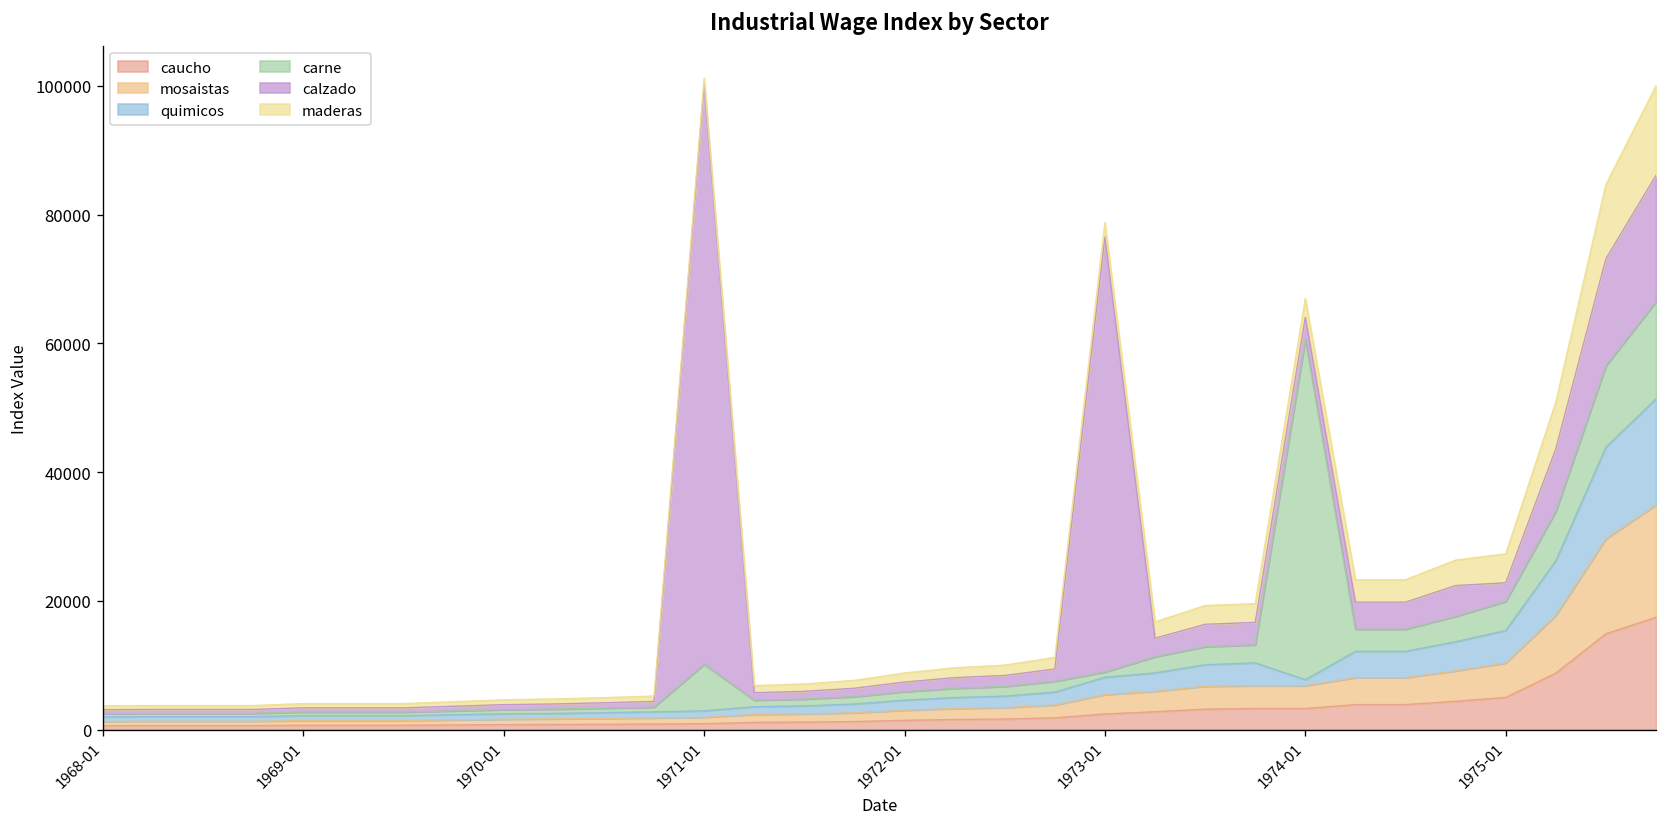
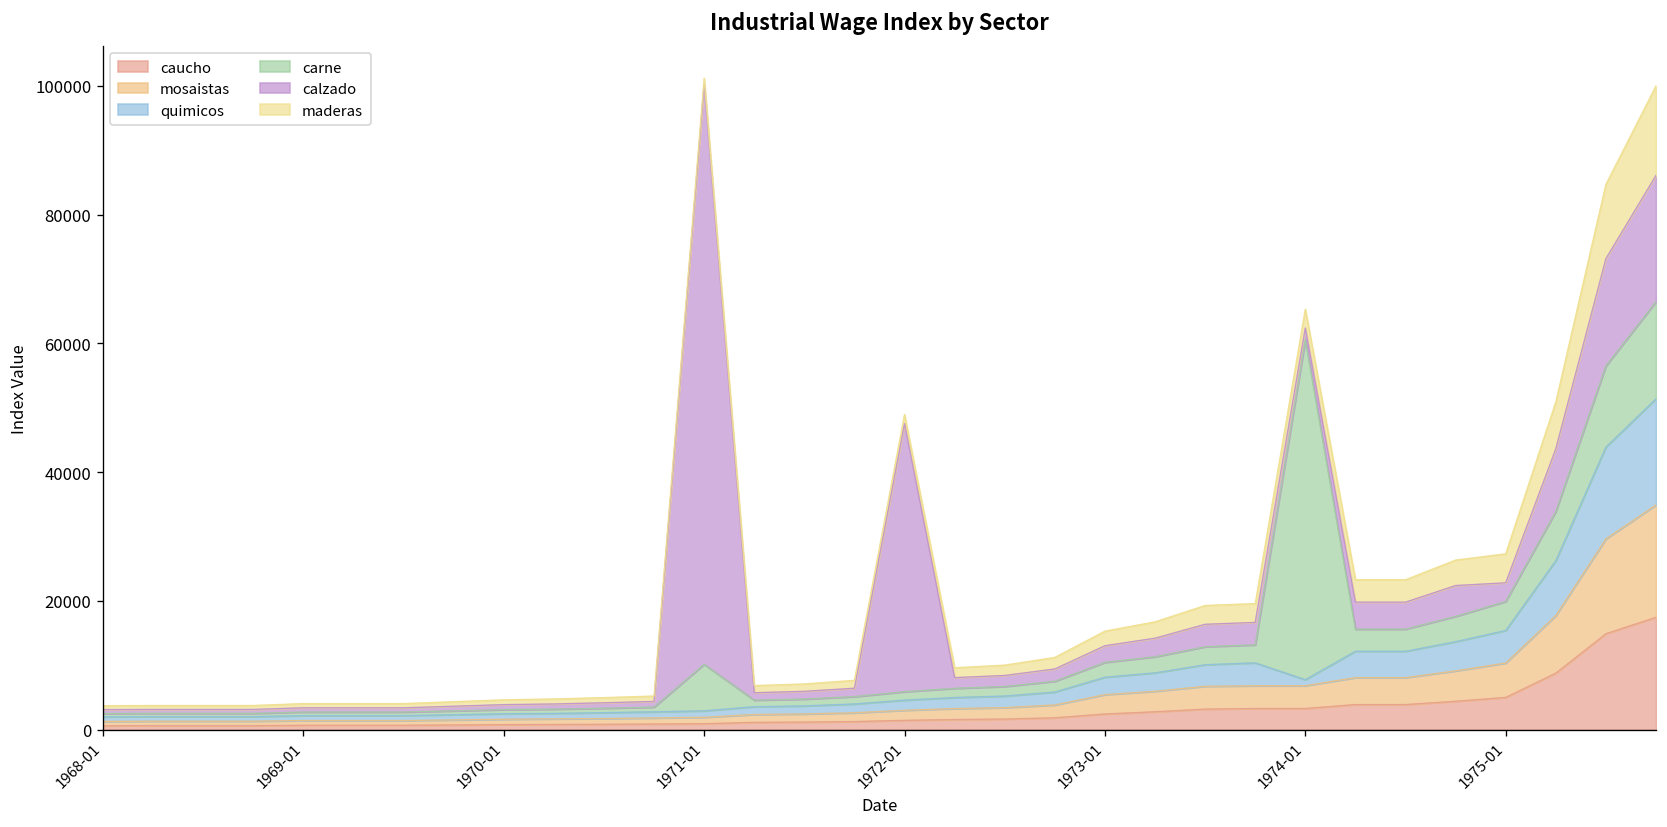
  {
    "quimicos": {
      "1968-01": 1000,
      "1969-01": 1000,
      "1970-01": 1000,
      "1971-01": 1000,
      "1972-01": 2000,
      "1973-01": 3000,
      "1974-01": 1000,
      "1975-01": 5000
    },
    "carne": {
      "1968-01": 1000,
      "1969-01": 1000,
      "1970-01": 1000,
      "1971-01": 7000,
      "1972-01": 1000,
-     "1973-01": 1000,
+     "1973-01": 2000,
      "1974-01": 53000,
      "1975-01": 5000
    },
    "calzado": {
      "1968-01": 1000,
      "1969-01": 1000,
      "1970-01": 1000,
      "1971-01": 90000,
-     "1972-01": 2000,
-     "1973-01": 68000,
-     "1974-01": 3000,
+     "1972-01": 42000,
+     "1973-01": 3000,
+     "1974-01": 2000,
      "1975-01": 3000
    }
  }
